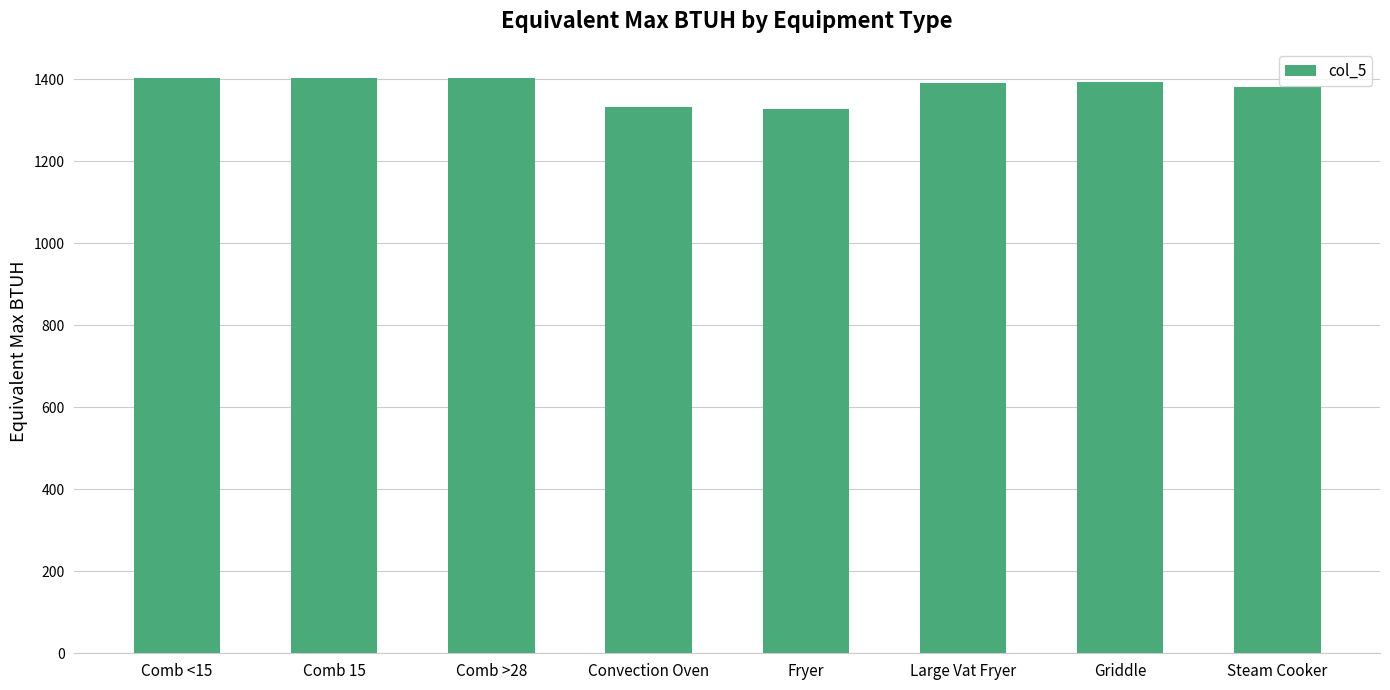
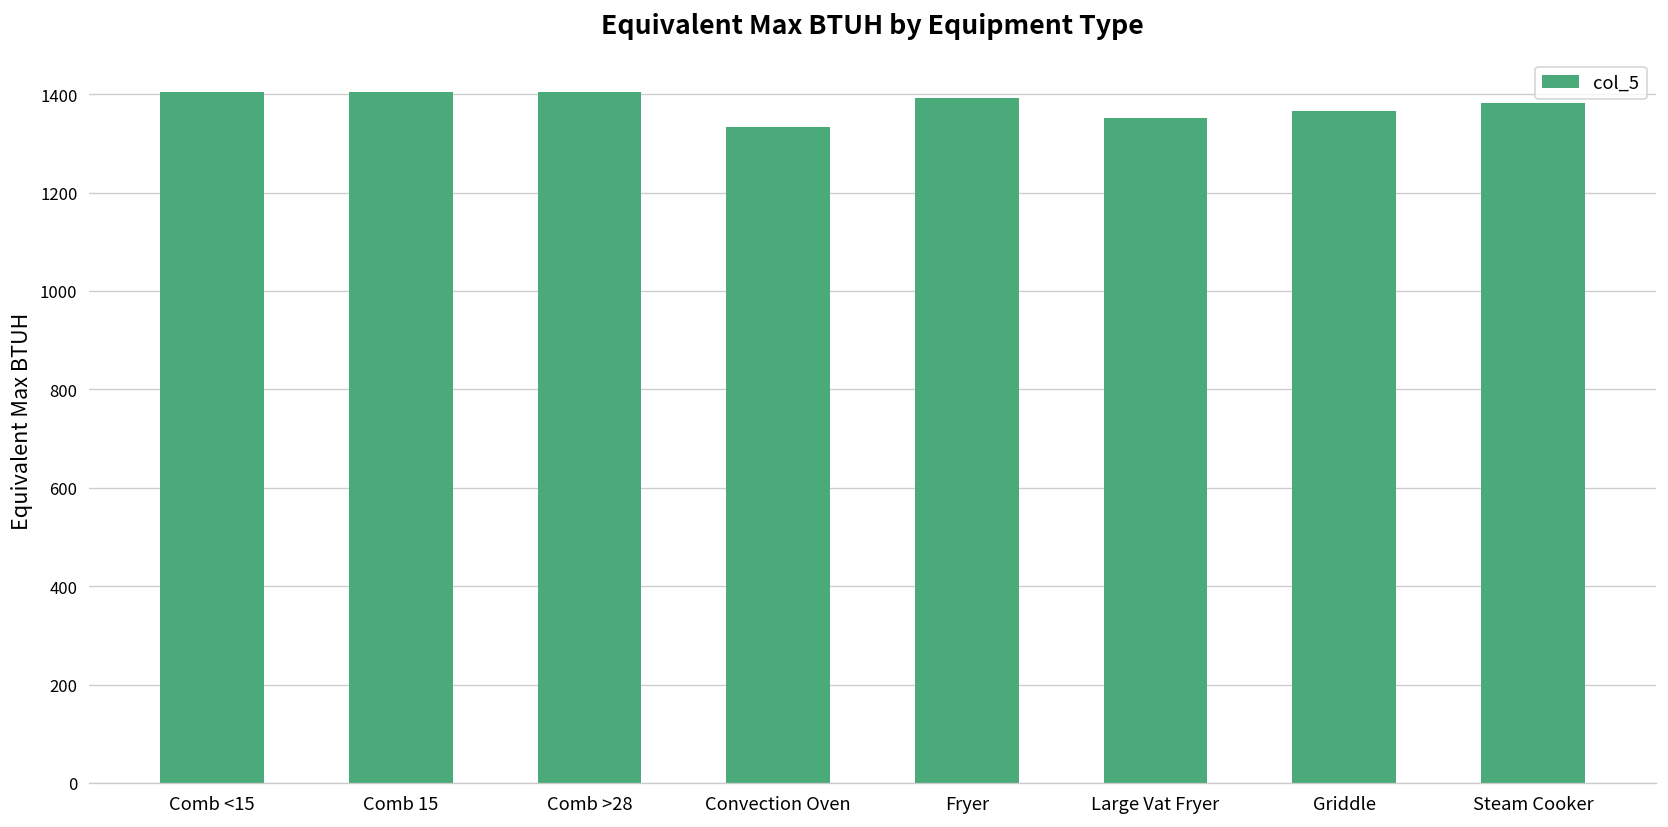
  {
    "Comb <15": 1400,
    "Comb 15": 1400,
    "Comb >28": 1400,
    "Convection Oven": 1330,
-   "Fryer": 1330,
-   "Large Vat Fryer": 1390,
-   "Griddle": 1390,
+   "Fryer": 1390,
+   "Large Vat Fryer": 1350,
+   "Griddle": 1370,
    "Steam Cooker": 1380
  }
